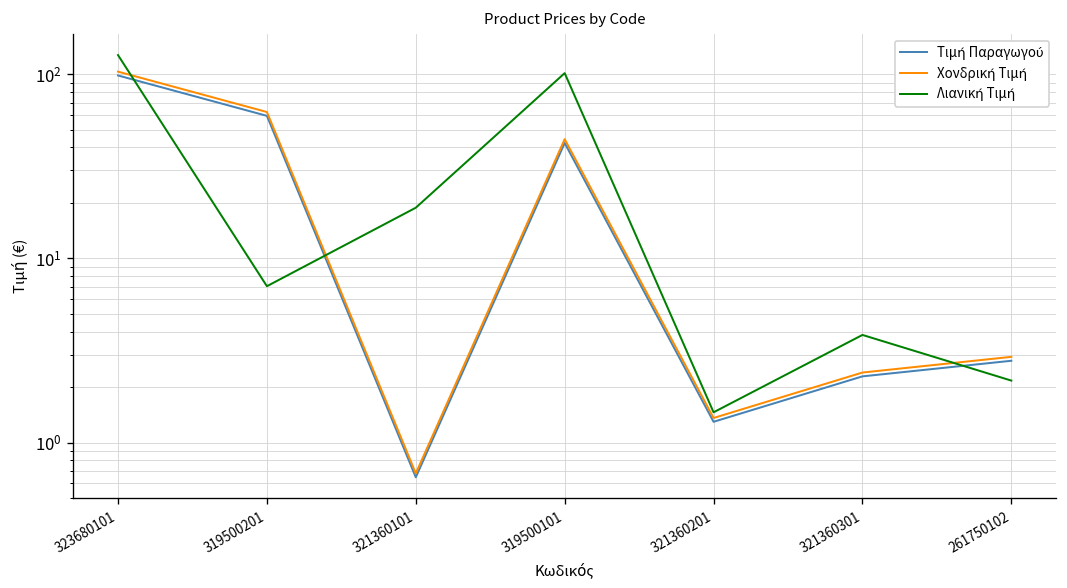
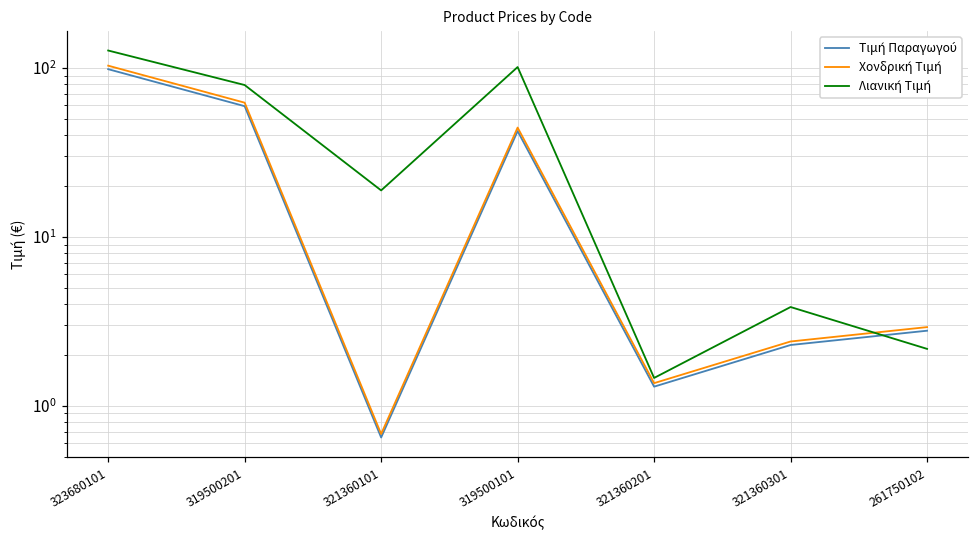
  {
    "Τιμή Παραγωγού": {
      "323680101": 100,
      "319500201": 59,
      "321360101": 0.65,
      "319500101": 42,
      "321360201": 1.3,
      "321360301": 2.3,
      "261750102": 2.8
    },
    "Χονδρική Τιμή": {
      "323680101": 100,
      "319500201": 62,
      "321360101": 0.7,
      "319500101": 44,
      "321360201": 1.4,
      "321360301": 2.4,
      "261750102": 3
    },
    "Λιανική Τιμή": {
      "323680101": 130,
-     "319500201": 7,
+     "319500201": 80,
      "321360101": 19,
      "319500101": 100,
      "321360201": 1.5,
      "321360301": 3.8,
      "261750102": 2.2
    }
  }
